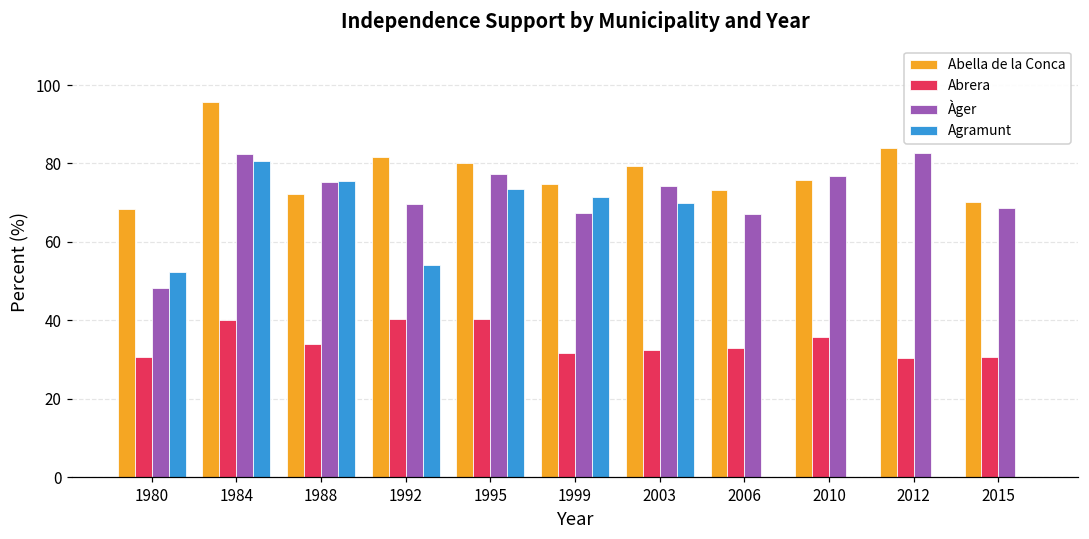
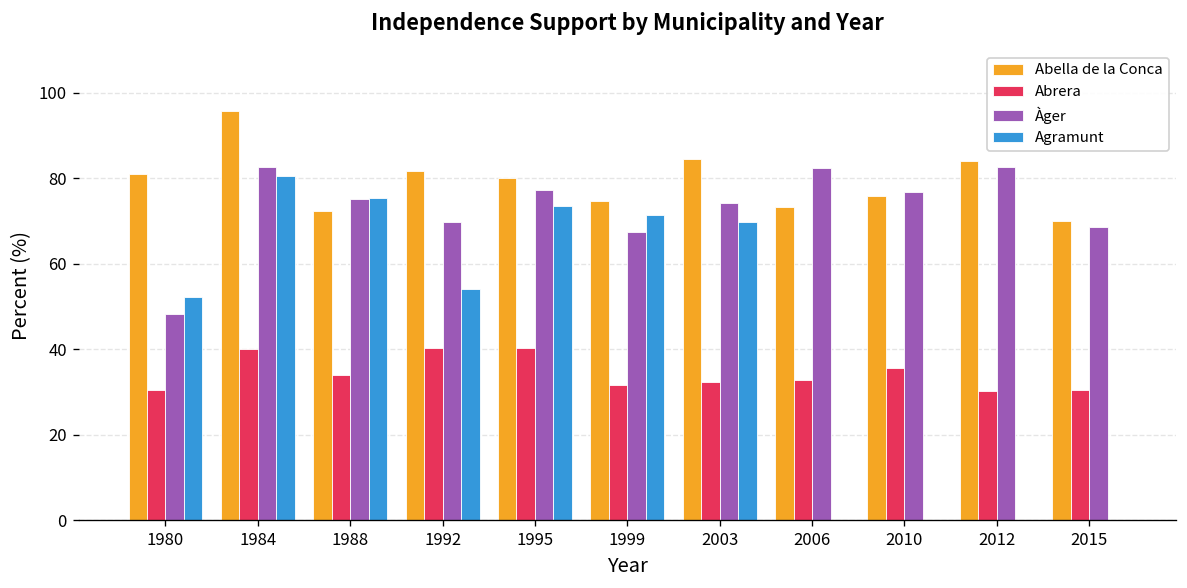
  {
    "Abella de la Conca": {
-     "1980": 68,
+     "1980": 81,
      "1984": 96,
      "1988": 72,
      "1992": 82,
      "1995": 80,
      "1999": 75,
-     "2003": 79,
+     "2003": 84,
      "2006": 73,
      "2010": 76,
      "2012": 84,
      "2015": 70
    },
    "Abrera": {
      "1980": 31,
      "1984": 40,
      "1988": 34,
      "1992": 40,
      "1995": 40,
      "1999": 32,
      "2003": 32,
      "2006": 33,
      "2010": 36,
      "2012": 30,
      "2015": 31
    },
    "Àger": {
      "1980": 48,
      "1984": 83,
      "1988": 75,
      "1992": 70,
      "1995": 77,
      "1999": 67,
      "2003": 74,
-     "2006": 67,
+     "2006": 82,
      "2010": 77,
      "2012": 83,
      "2015": 69
    },
    "Agramunt": {
      "1980": 52,
      "1984": 81,
      "1988": 75,
      "1992": 54,
      "1995": 74,
      "1999": 71,
      "2003": 70,
      "2006": 0,
      "2010": 0,
      "2012": 0,
      "2015": 0
    }
  }
